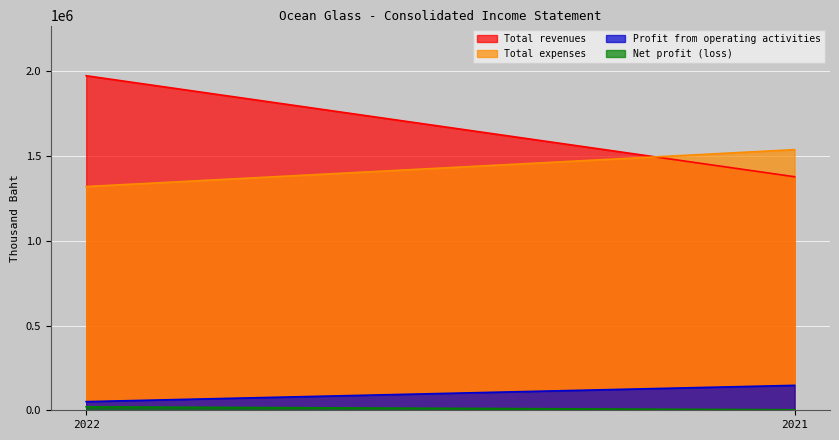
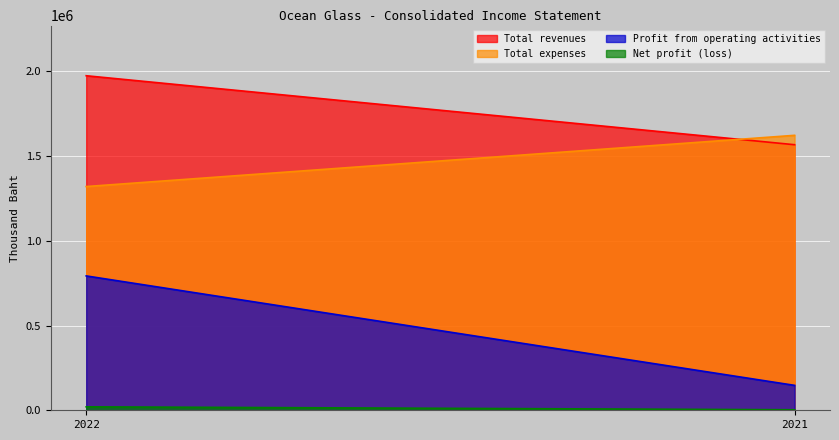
  {
    "Total revenues": {
      "2022": 1970000,
-     "2021": 1380000
+     "2021": 1570000
    },
    "Total expenses": {
      "2022": 1320000,
-     "2021": 1540000
+     "2021": 1620000
    },
    "Profit from operating activities": {
-     "2022": 50000,
+     "2022": 790000,
      "2021": 150000
    },
    "Net profit (loss)": {
      "2022": 20000,
      "2021": 0
    }
  }
